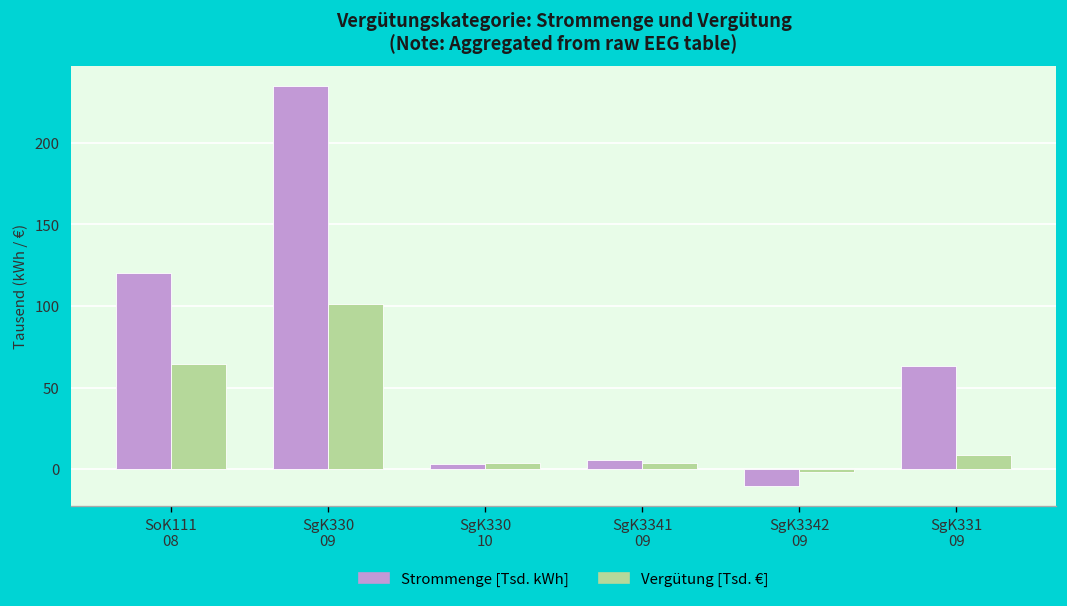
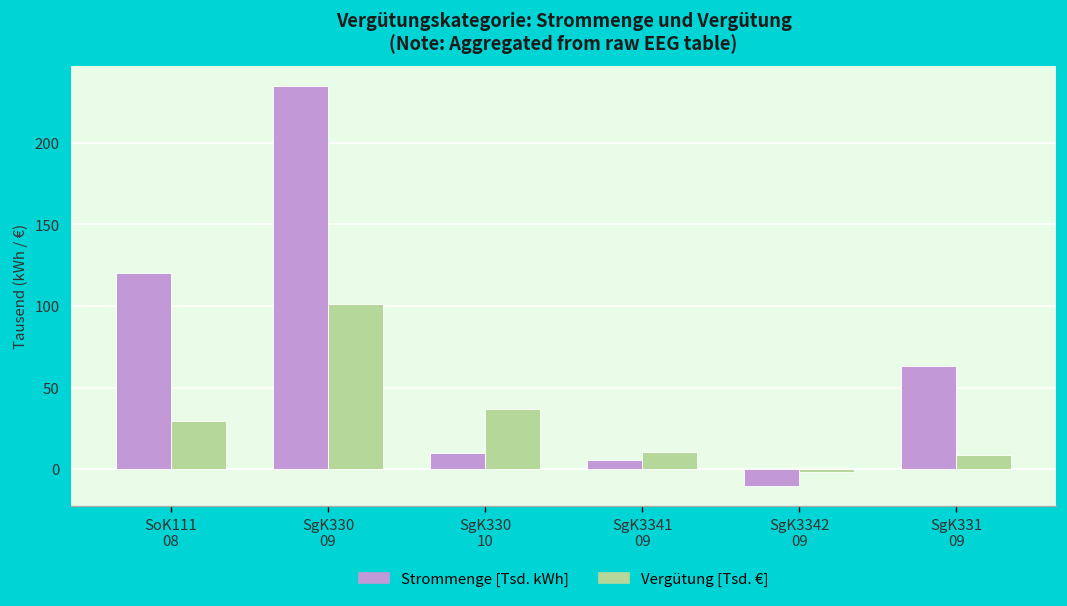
  {
    "Strommenge [Tsd. kWh]": {
      "SoK111 08": 120,
      "SgK330 09": 235,
-     "SgK330 10": 3,
+     "SgK330 10": 10,
      "SgK3341 09": 5,
      "SgK3342 09": -10,
      "SgK331 09": 63
    },
    "Vergütung [Tsd. €]": {
-     "SoK111 08": 64,
+     "SoK111 08": 30,
      "SgK330 09": 101,
-     "SgK330 10": 4,
-     "SgK3341 09": 4,
+     "SgK330 10": 37,
+     "SgK3341 09": 11,
      "SgK3342 09": -2,
      "SgK331 09": 9
    }
  }
